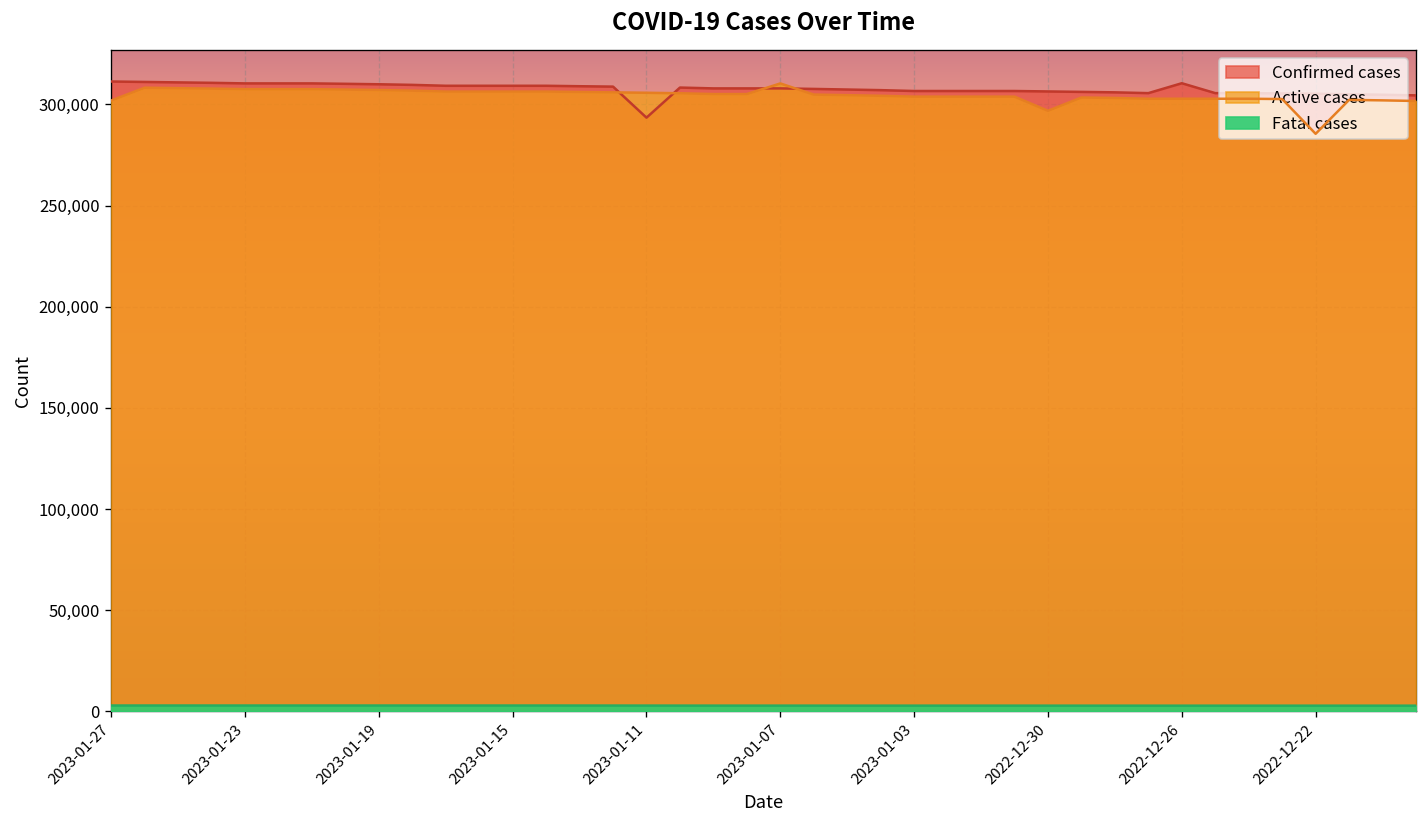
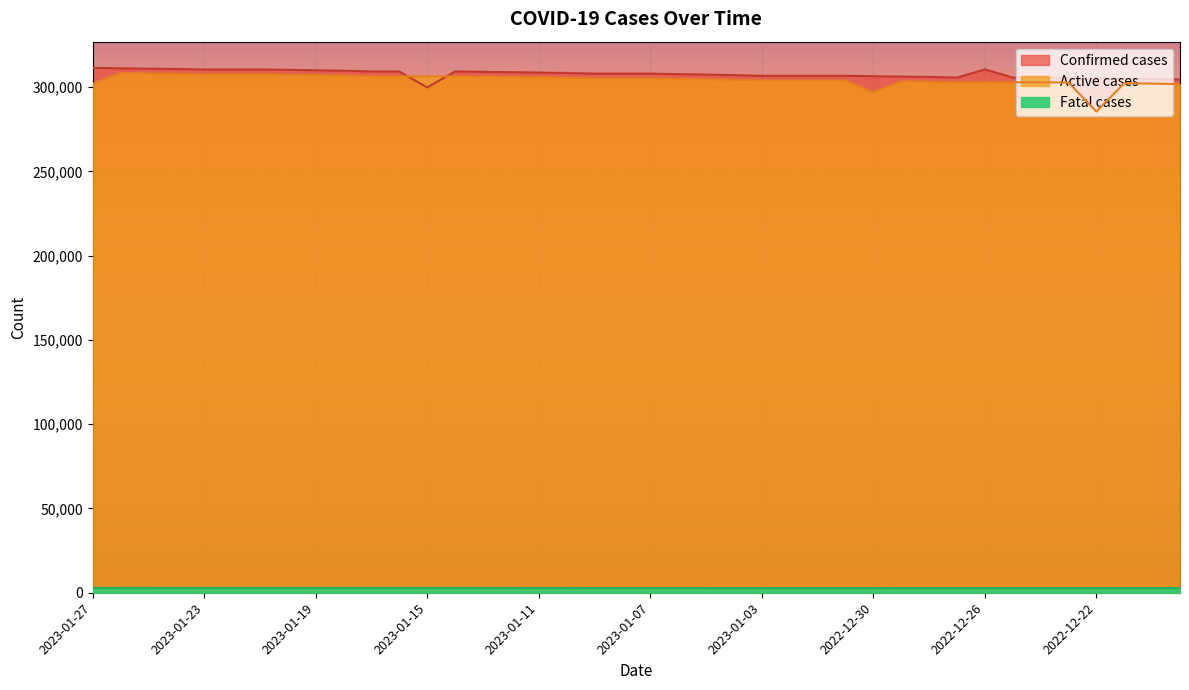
  {
    "Confirmed cases": {
      "2023-01-27": "311,000",
      "2023-01-23": "310,000",
      "2023-01-19": "310,000",
-     "2023-01-15": "309,000",
-     "2023-01-11": "293,000",
+     "2023-01-15": "300,000",
+     "2023-01-11": "309,000",
      "2023-01-07": "308,000",
      "2023-01-03": "307,000",
      "2022-12-30": "306,000",
      "2022-12-26": "310,000"
    },
    "Active cases": {
      "2023-01-27": "302,000",
      "2023-01-23": "308,000",
      "2023-01-19": "307,000",
      "2023-01-15": "306,000",
      "2023-01-11": "306,000",
-     "2023-01-07": "310,000",
+     "2023-01-07": "305,000",
      "2023-01-03": "304,000",
      "2022-12-30": "297,000",
      "2022-12-26": "303,000"
    },
    "Fatal cases": {
      "2023-01-27": "3,000",
      "2023-01-23": "3,000",
      "2023-01-19": "3,000",
      "2023-01-15": "3,000",
      "2023-01-11": "3,000",
      "2023-01-07": "3,000",
      "2023-01-03": "3,000",
      "2022-12-30": "3,000",
      "2022-12-26": "3,000",
      "2022-12-22": "3,000"
    }
  }
